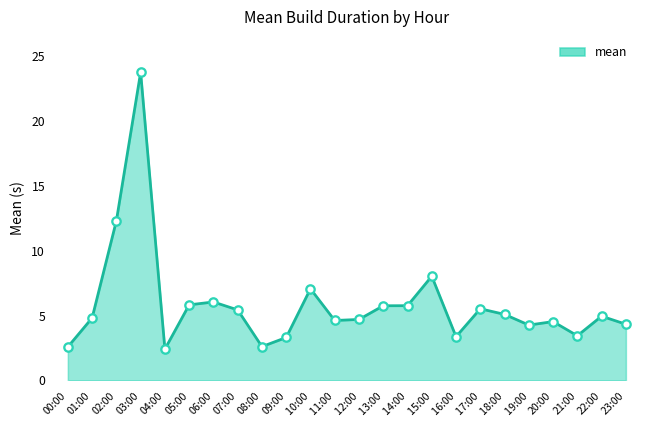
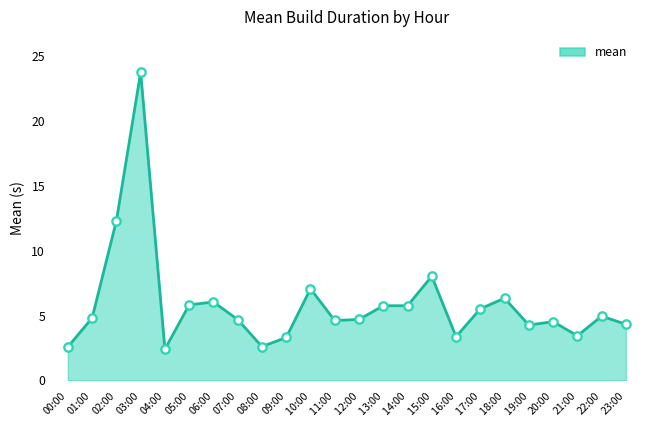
  {
    "00:00": 2.6,
    "01:00": 4.8,
    "02:00": 12.3,
    "03:00": 23.8,
    "04:00": 2.4,
    "05:00": 5.8,
    "06:00": 6.0,
-   "07:00": 5.4,
+   "07:00": 4.7,
    "08:00": 2.6,
    "09:00": 3.3,
    "10:00": 7.1,
    "11:00": 4.6,
    "12:00": 4.7,
    "13:00": 5.8,
    "14:00": 5.8,
    "15:00": 8.0,
    "16:00": 3.4,
    "17:00": 5.5,
-   "18:00": 5.1,
+   "18:00": 6.3,
    "19:00": 4.3,
    "20:00": 4.5,
    "21:00": 3.4,
    "22:00": 4.9,
    "23:00": 4.3
  }
